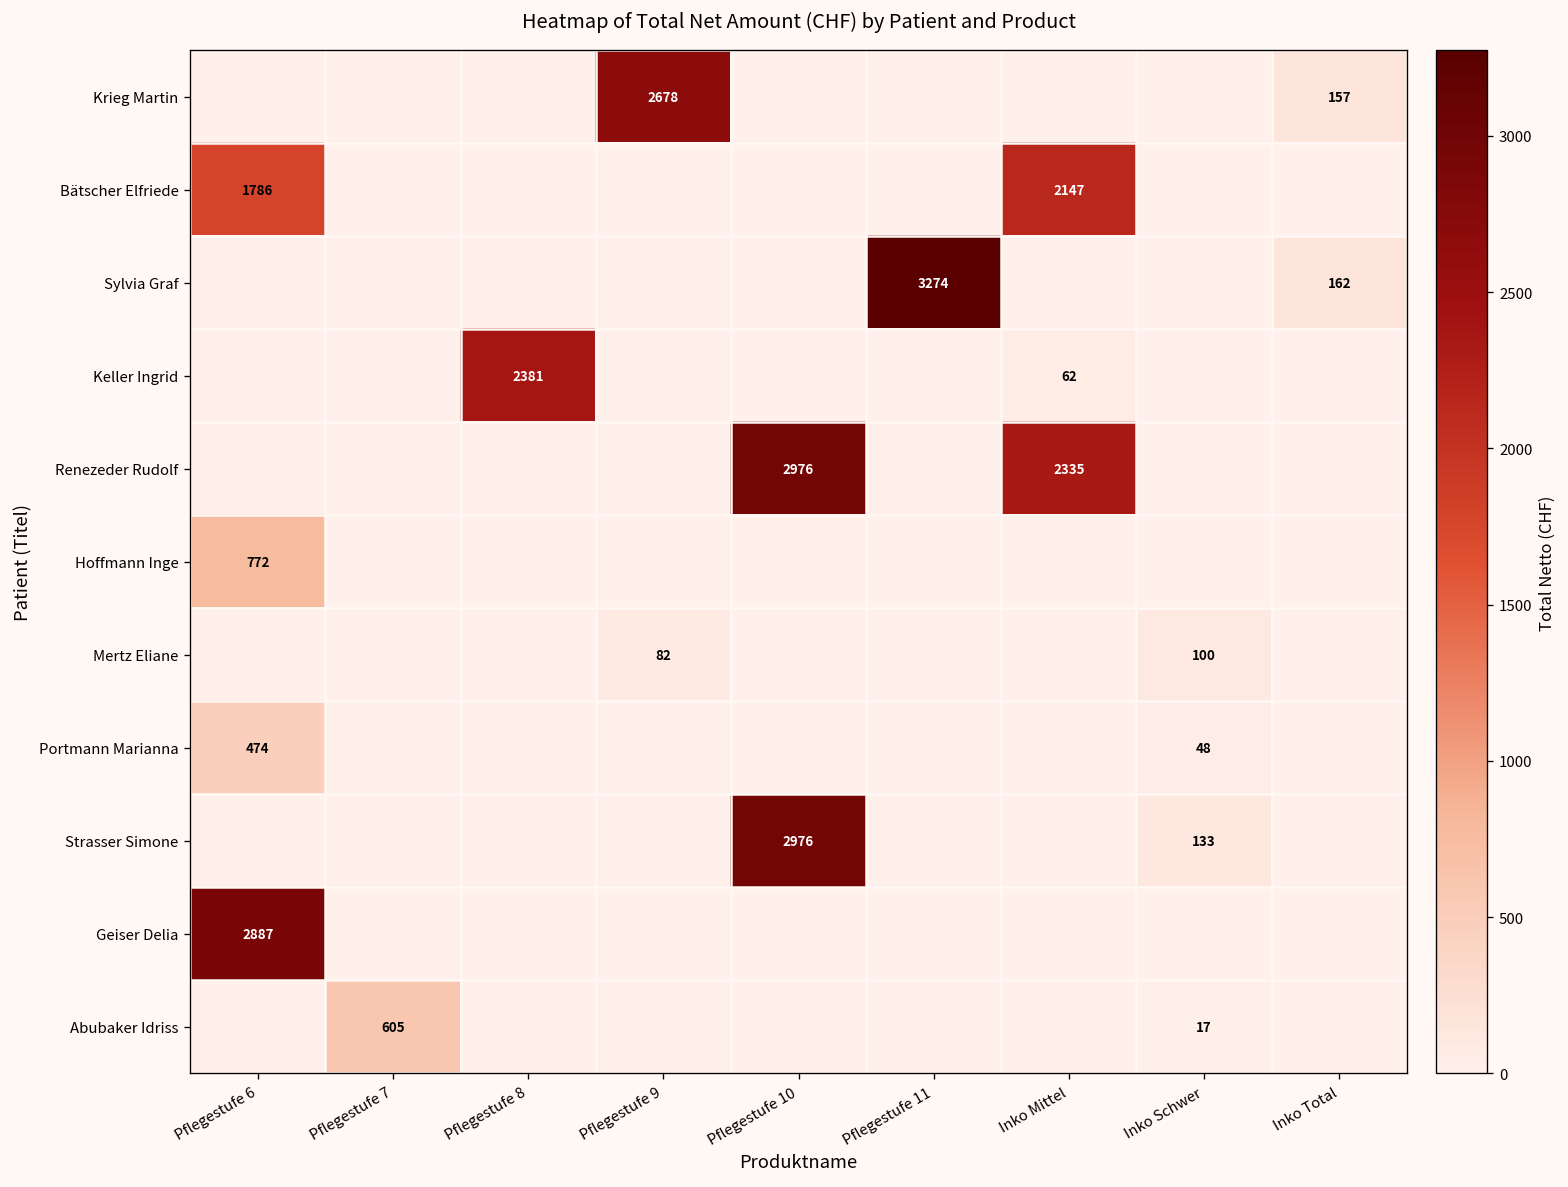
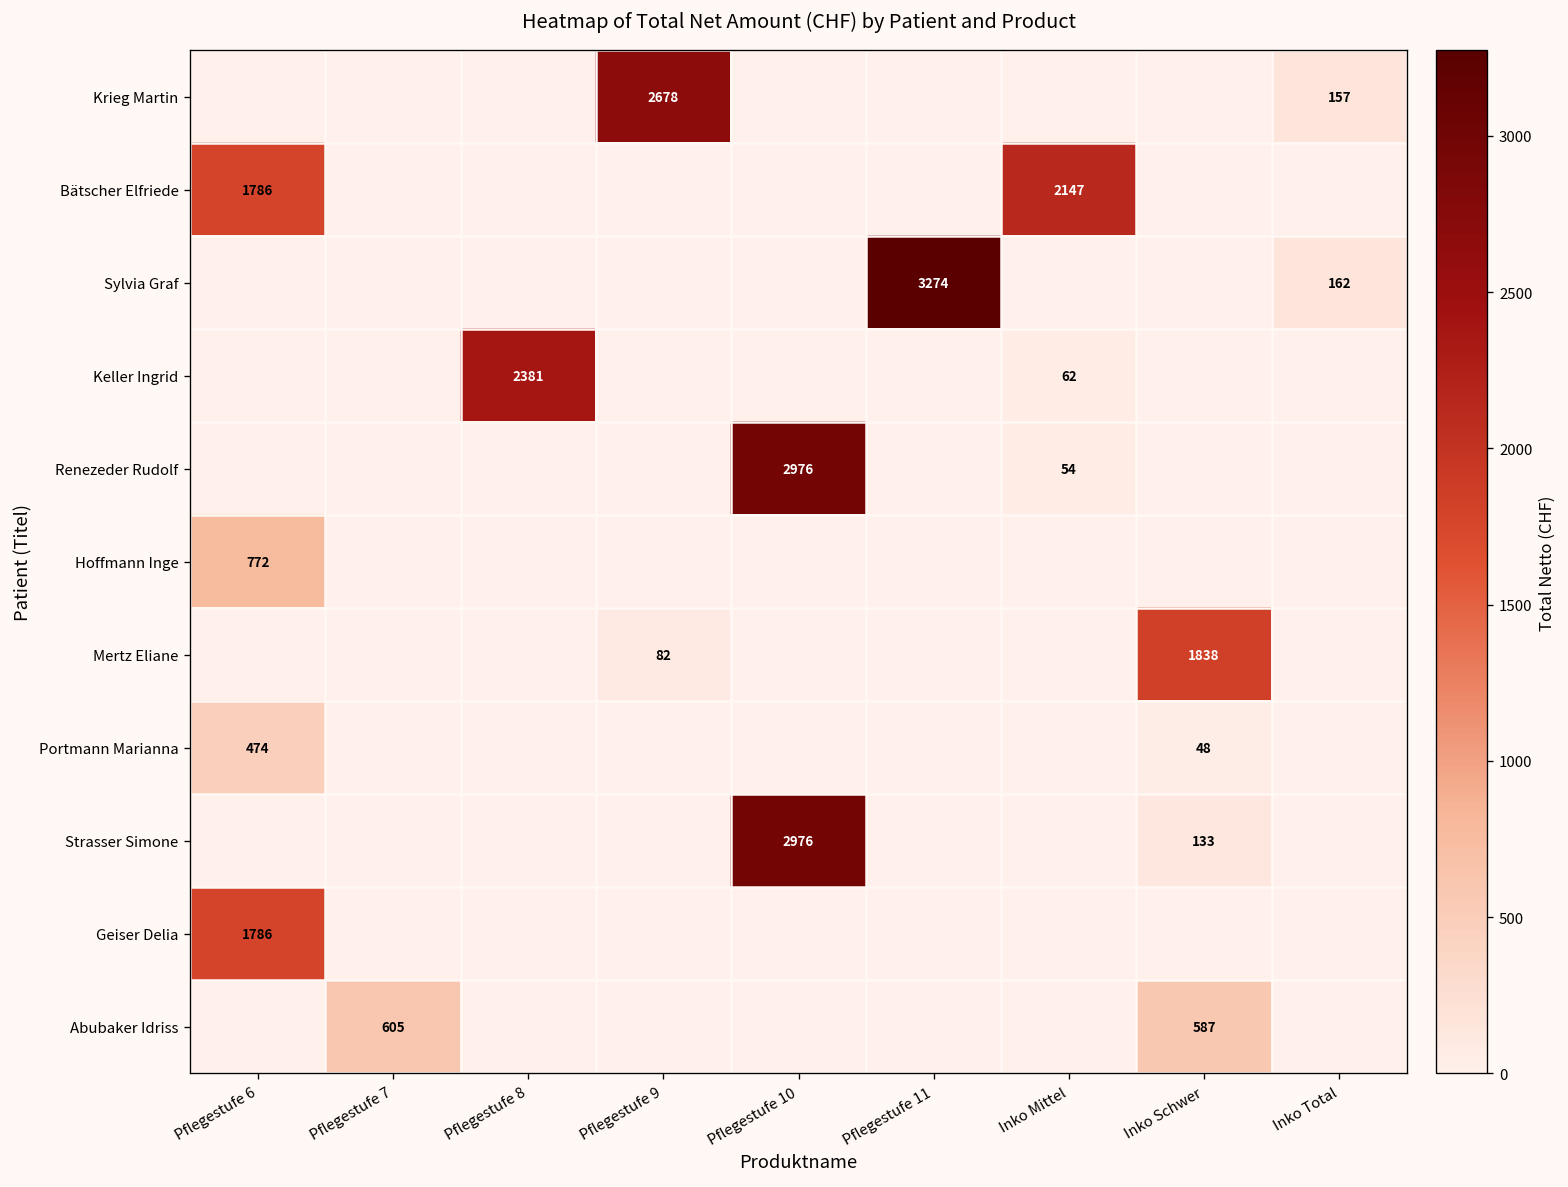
  {
    "Krieg Martin": {
      "Pflegestufe 9": 2678,
      "Inko Total": 157
    },
    "Bätscher Elfriede": {
      "Pflegestufe 6": 1786,
      "Inko Mittel": 2147
    },
    "Sylvia Graf": {
      "Pflegestufe 11": 3274,
      "Inko Total": 162
    },
    "Keller Ingrid": {
      "Pflegestufe 8": 2381,
      "Inko Mittel": 62
    },
    "Renezeder Rudolf": {
      "Pflegestufe 10": 2976,
-     "Inko Mittel": 2335
+     "Inko Mittel": 54
    },
    "Hoffmann Inge": {
      "Pflegestufe 6": 772
    },
    "Mertz Eliane": {
      "Pflegestufe 9": 82,
-     "Inko Schwer": 100
+     "Inko Schwer": 1838
    },
    "Portmann Marianna": {
      "Pflegestufe 6": 474,
      "Inko Schwer": 48
    },
    "Strasser Simone": {
      "Pflegestufe 10": 2976,
      "Inko Schwer": 133
    },
    "Geiser Delia": {
-     "Pflegestufe 6": 2887
+     "Pflegestufe 6": 1786
    },
    "Abubaker Idriss": {
      "Pflegestufe 7": 605,
-     "Inko Schwer": 17
+     "Inko Schwer": 587
    }
  }
